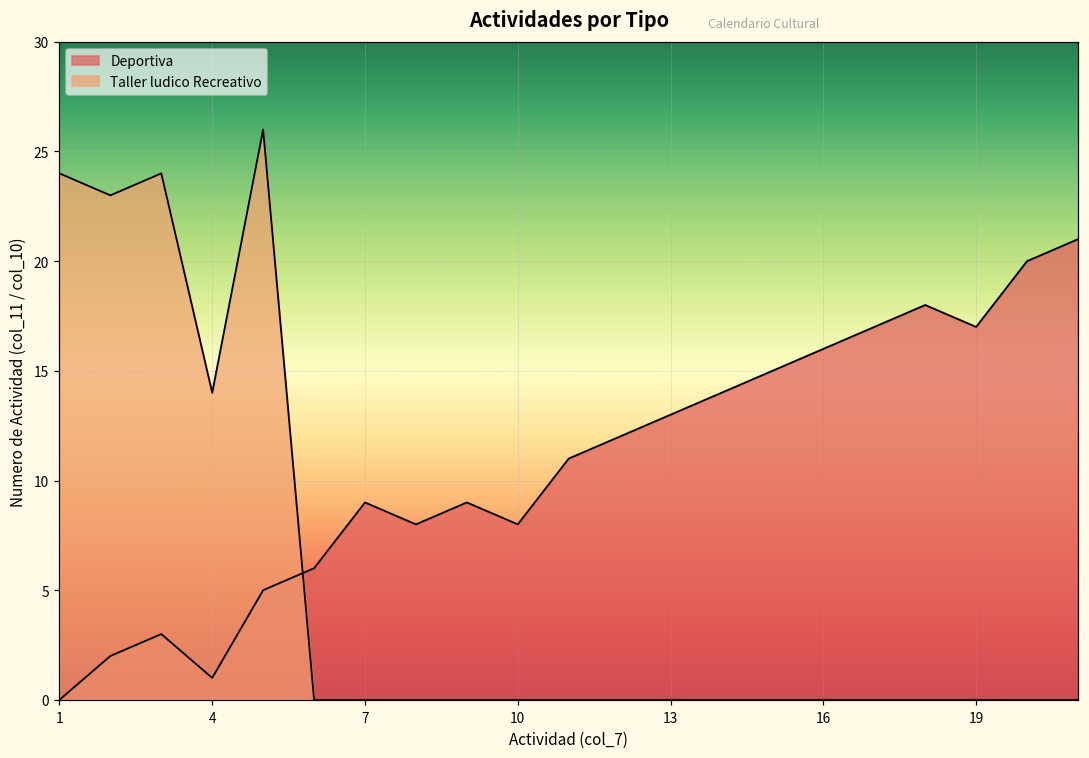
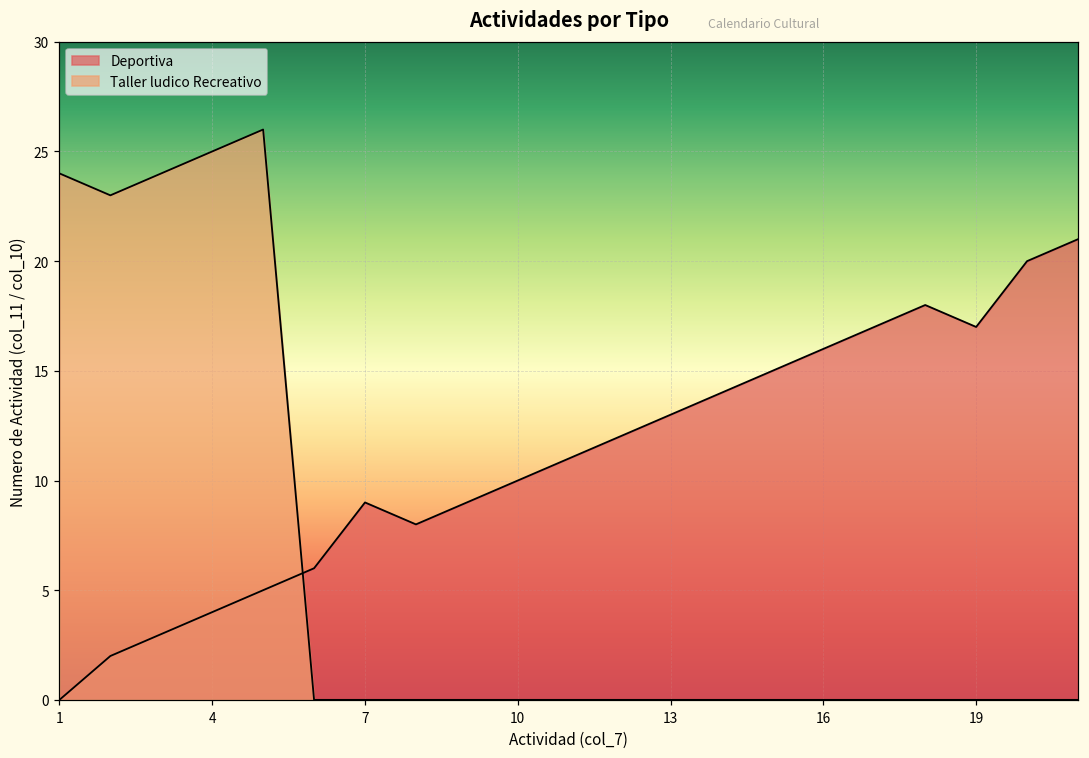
  {
    "Deportiva": {
      "1": 0,
-     "4": 1,
+     "4": 4,
      "7": 9,
-     "10": 8,
+     "10": 10,
      "13": 13,
      "16": 16,
      "19": 17
    },
    "Taller ludico Recreativo": {
      "1": 24,
-     "4": 14,
+     "4": 25,
      "7": 0,
      "10": 0,
      "13": 0,
      "16": 0,
      "19": 0
    }
  }
